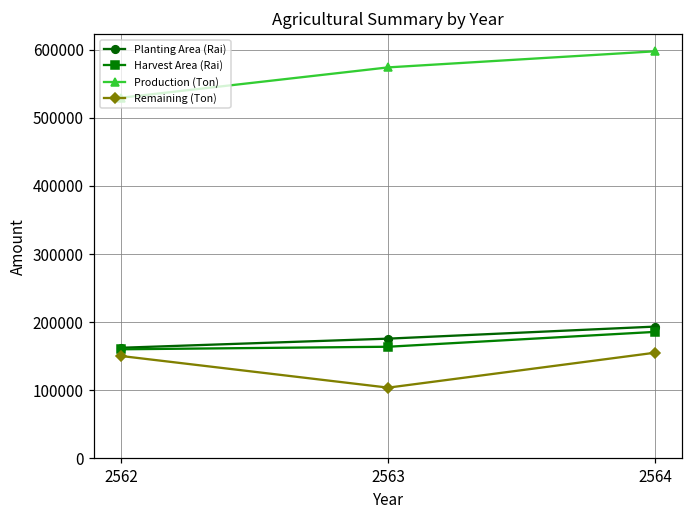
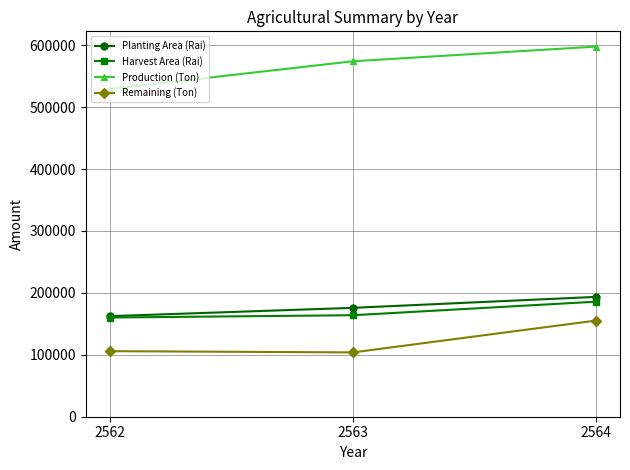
  {
    "Production (Ton)": {
      "2563": 570000,
      "2564": 600000
    },
    "Remaining (Ton)": {
-     "2562": 150000,
+     "2562": 110000,
      "2563": 100000,
      "2564": 160000
    }
  }
